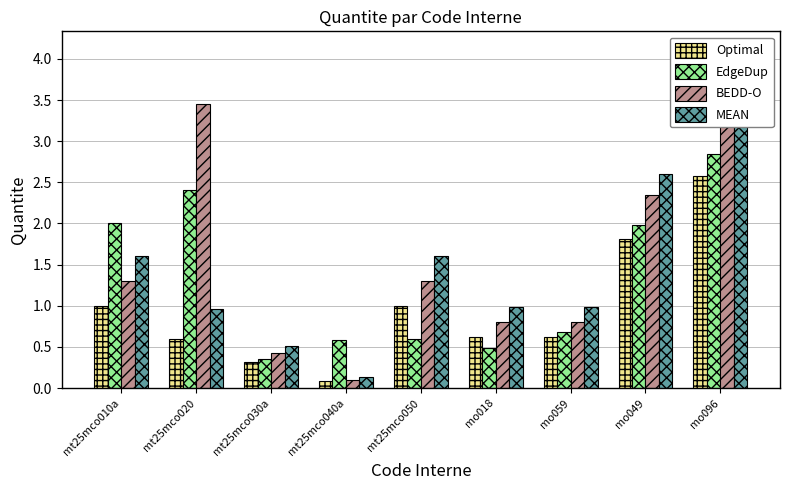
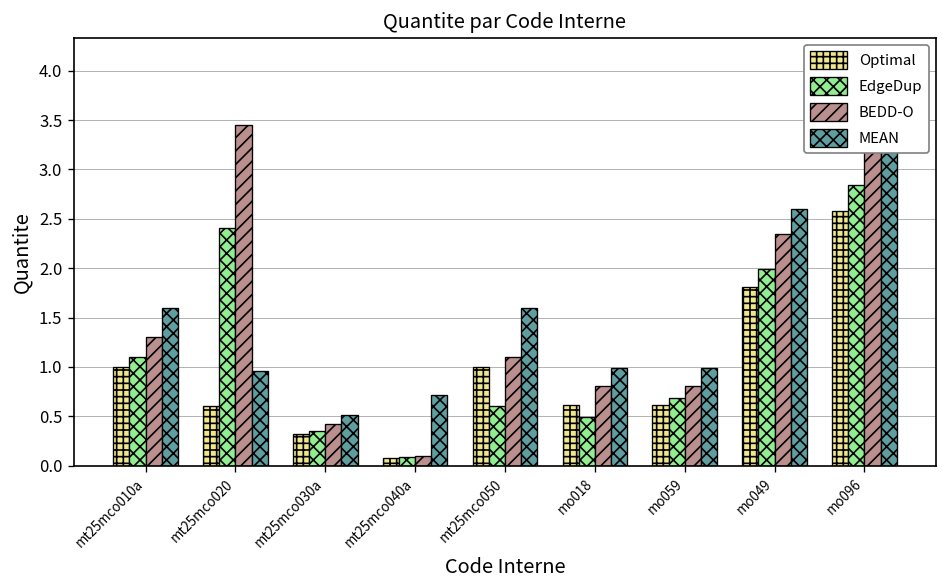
  {
    "Optimal": {
      "mt25mco010a": 1.0,
      "mt25mco020": 0.6,
      "mt25mco030a": 0.3,
      "mt25mco040a": 0.1,
      "mt25mco050": 1.0,
      "mo018": 0.6,
      "mo059": 0.6,
      "mo049": 1.8,
      "mo096": 2.6
    },
    "EdgeDup": {
-     "mt25mco010a": 2.0,
+     "mt25mco010a": 1.1,
      "mt25mco020": 2.4,
      "mt25mco030a": 0.4,
-     "mt25mco040a": 0.6,
+     "mt25mco040a": 0.1,
      "mt25mco050": 0.6,
      "mo018": 0.5,
      "mo059": 0.7,
      "mo049": 2.0,
      "mo096": 2.8
    },
    "BEDD-O": {
      "mt25mco010a": 1.3,
      "mt25mco020": 3.5,
      "mt25mco030a": 0.4,
      "mt25mco040a": 0.1,
-     "mt25mco050": 1.3,
+     "mt25mco050": 1.1,
      "mo018": 0.8,
      "mo059": 0.8,
      "mo049": 2.3
    },
    "MEAN": {
      "mt25mco010a": 1.6,
      "mt25mco020": 1.0,
      "mt25mco030a": 0.5,
-     "mt25mco040a": 0.1,
+     "mt25mco040a": 0.7,
      "mt25mco050": 1.6,
      "mo018": 1.0,
      "mo059": 1.0,
      "mo049": 2.6
    }
  }
